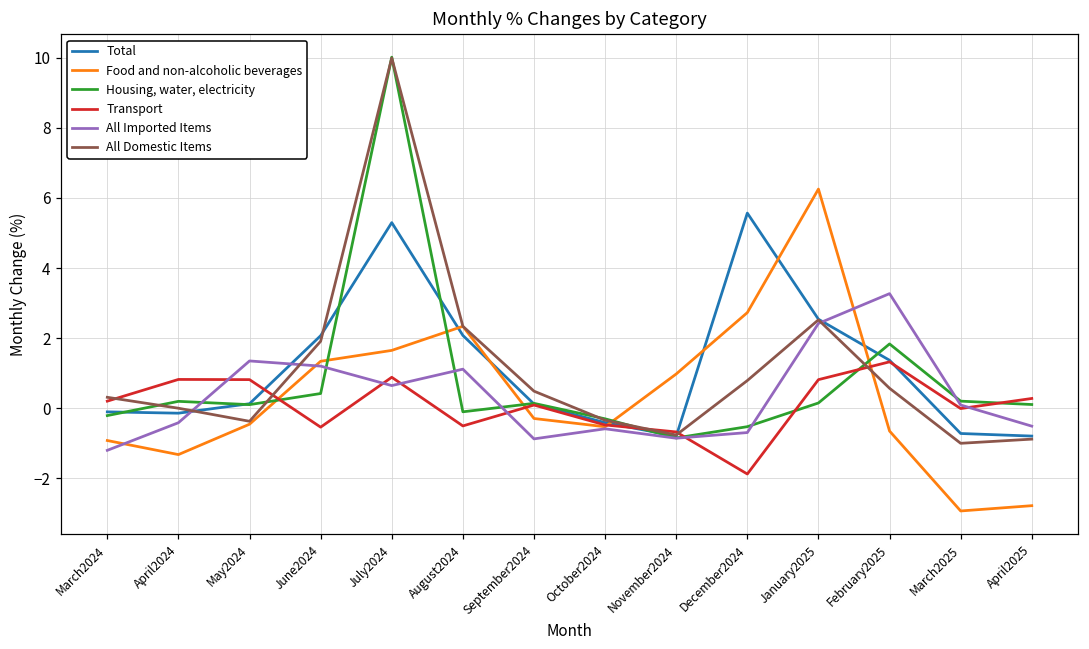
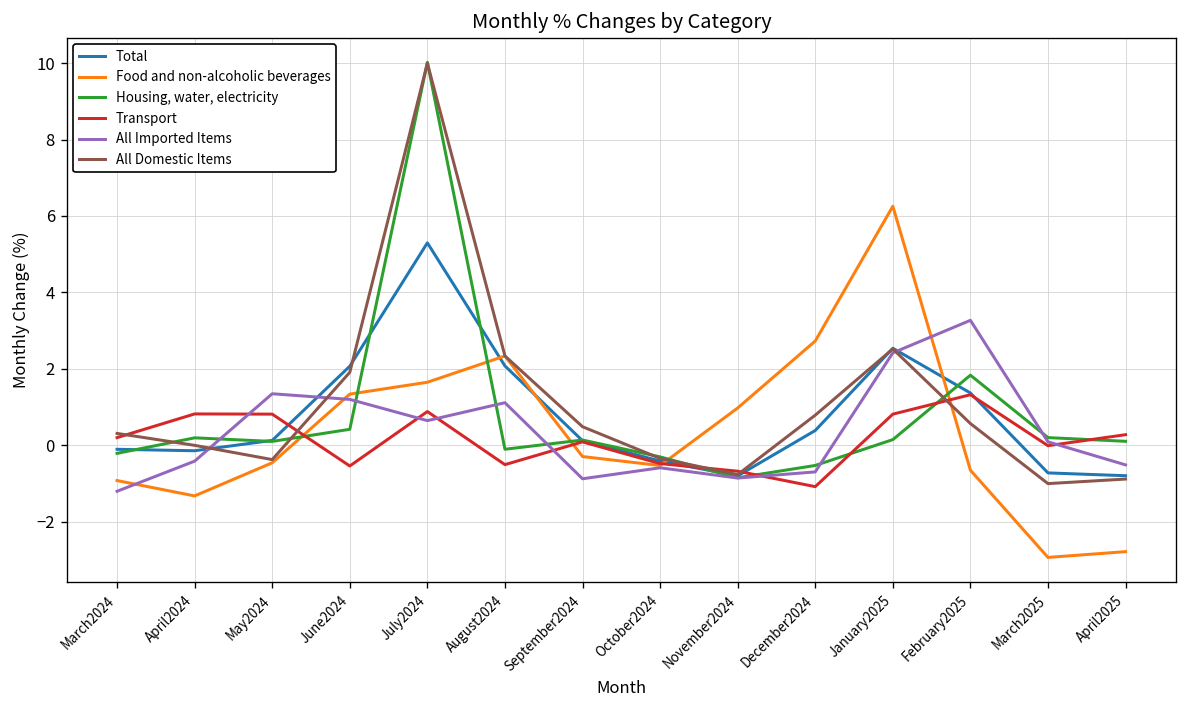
  {
    "Total": {
      "March2024": -0.1,
      "April2024": -0.1,
      "June2024": 2.1,
      "July2024": 5.3,
      "August2024": 2.1,
-     "December2024": 5.6,
+     "December2024": 0.4,
      "March2025": -0.7,
      "April2025": -0.8
    },
    "Food and non-alcoholic beverages": {
      "March2024": -0.9,
      "April2024": -1.3,
      "May2024": -0.5,
      "June2024": 1.3,
      "July2024": 1.6,
      "September2024": -0.3,
      "November2024": 1.0,
      "December2024": 2.7,
      "January2025": 6.3,
      "February2025": -0.7,
      "March2025": -2.9,
      "April2025": -2.8
    },
    "Housing, water, electricity": {
      "March2024": -0.2,
      "April2024": 0.2,
      "June2024": 0.4,
      "August2024": -0.1,
      "December2024": -0.5,
      "January2025": 0.1,
      "February2025": 1.8,
      "March2025": 0.2,
      "April2025": 0.1
    },
    "Transport": {
      "March2024": 0.2,
      "April2024": 0.8,
      "May2024": 0.8,
      "June2024": -0.5,
      "July2024": 0.9,
      "August2024": -0.5,
      "November2024": -0.7,
-     "December2024": -1.9,
+     "December2024": -1.1,
      "January2025": 0.8,
      "March2025": 0.0,
      "April2025": 0.3
    },
    "All Imported Items": {
      "March2024": -1.2,
      "April2024": -0.4,
      "May2024": 1.3,
      "June2024": 1.2,
      "July2024": 0.6,
      "August2024": 1.1,
      "September2024": -0.9,
      "December2024": -0.7,
      "January2025": 2.4,
      "February2025": 3.3,
      "March2025": 0.1,
      "April2025": -0.5
    },
    "All Domestic Items": {
      "March2024": 0.3,
      "April2024": 0.0,
      "May2024": -0.4,
      "June2024": 1.9,
      "September2024": 0.5,
      "December2024": 0.8,
      "February2025": 0.6,
      "March2025": -1.0,
      "April2025": -0.9
    }
  }
